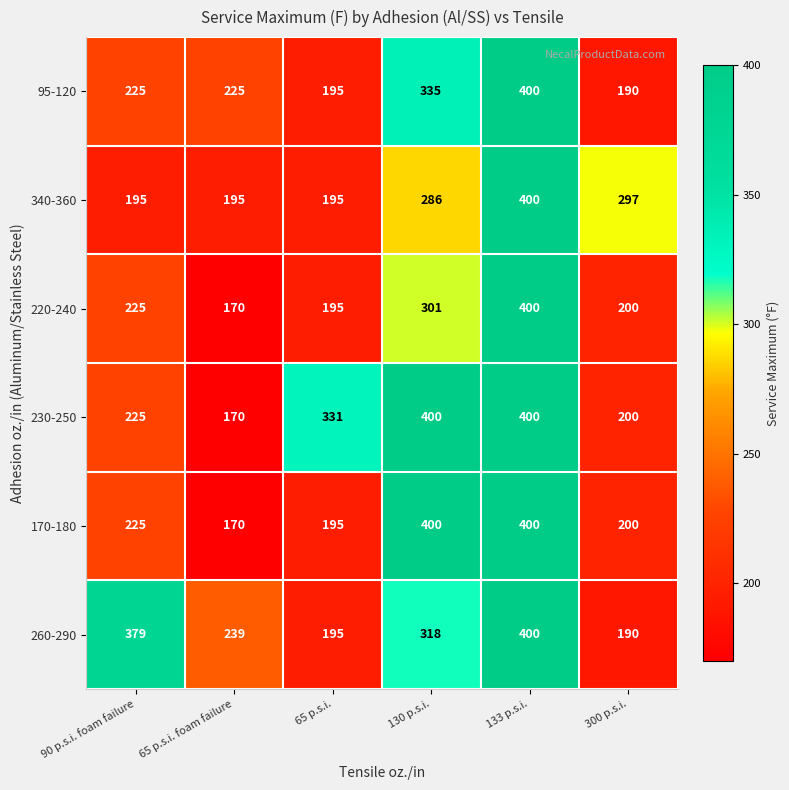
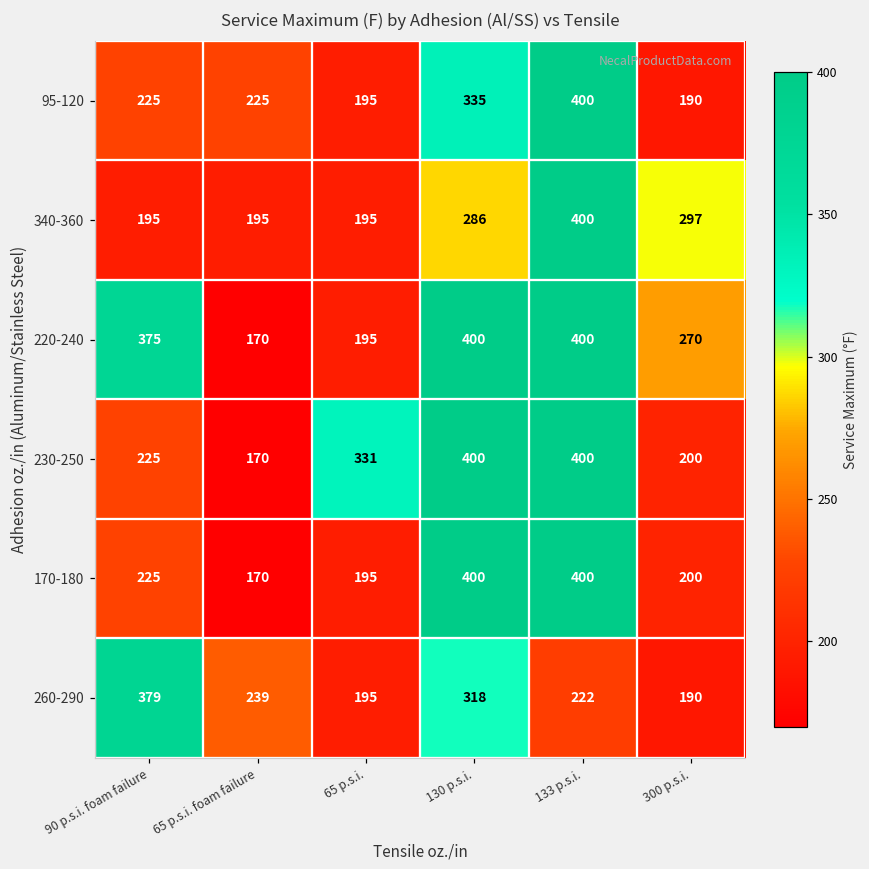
  {
    "95-120": {
      "90 p.s.i. foam failure": 225,
      "65 p.s.i. foam failure": 225,
      "65 p.s.i.": 195,
      "130 p.s.i.": 335,
      "133 p.s.i.": 400
    },
    "340-360": {
      "90 p.s.i. foam failure": 195,
      "65 p.s.i. foam failure": 195,
      "65 p.s.i.": 195,
      "130 p.s.i.": 286,
      "133 p.s.i.": 400,
      "300 p.s.i.": 297
    },
    "220-240": {
-     "90 p.s.i. foam failure": 225,
+     "90 p.s.i. foam failure": 375,
      "65 p.s.i. foam failure": 170,
      "65 p.s.i.": 195,
-     "130 p.s.i.": 301,
+     "130 p.s.i.": 400,
      "133 p.s.i.": 400,
-     "300 p.s.i.": 200
+     "300 p.s.i.": 270
    },
    "230-250": {
      "90 p.s.i. foam failure": 225,
      "65 p.s.i. foam failure": 170,
      "65 p.s.i.": 331,
      "130 p.s.i.": 400,
      "133 p.s.i.": 400,
      "300 p.s.i.": 200
    },
    "170-180": {
      "90 p.s.i. foam failure": 225,
      "65 p.s.i. foam failure": 170,
      "65 p.s.i.": 195,
      "130 p.s.i.": 400,
      "133 p.s.i.": 400,
      "300 p.s.i.": 200
    },
    "260-290": {
      "90 p.s.i. foam failure": 379,
      "65 p.s.i. foam failure": 239,
      "65 p.s.i.": 195,
      "130 p.s.i.": 318,
-     "133 p.s.i.": 400,
+     "133 p.s.i.": 222,
      "300 p.s.i.": 190
    }
  }
